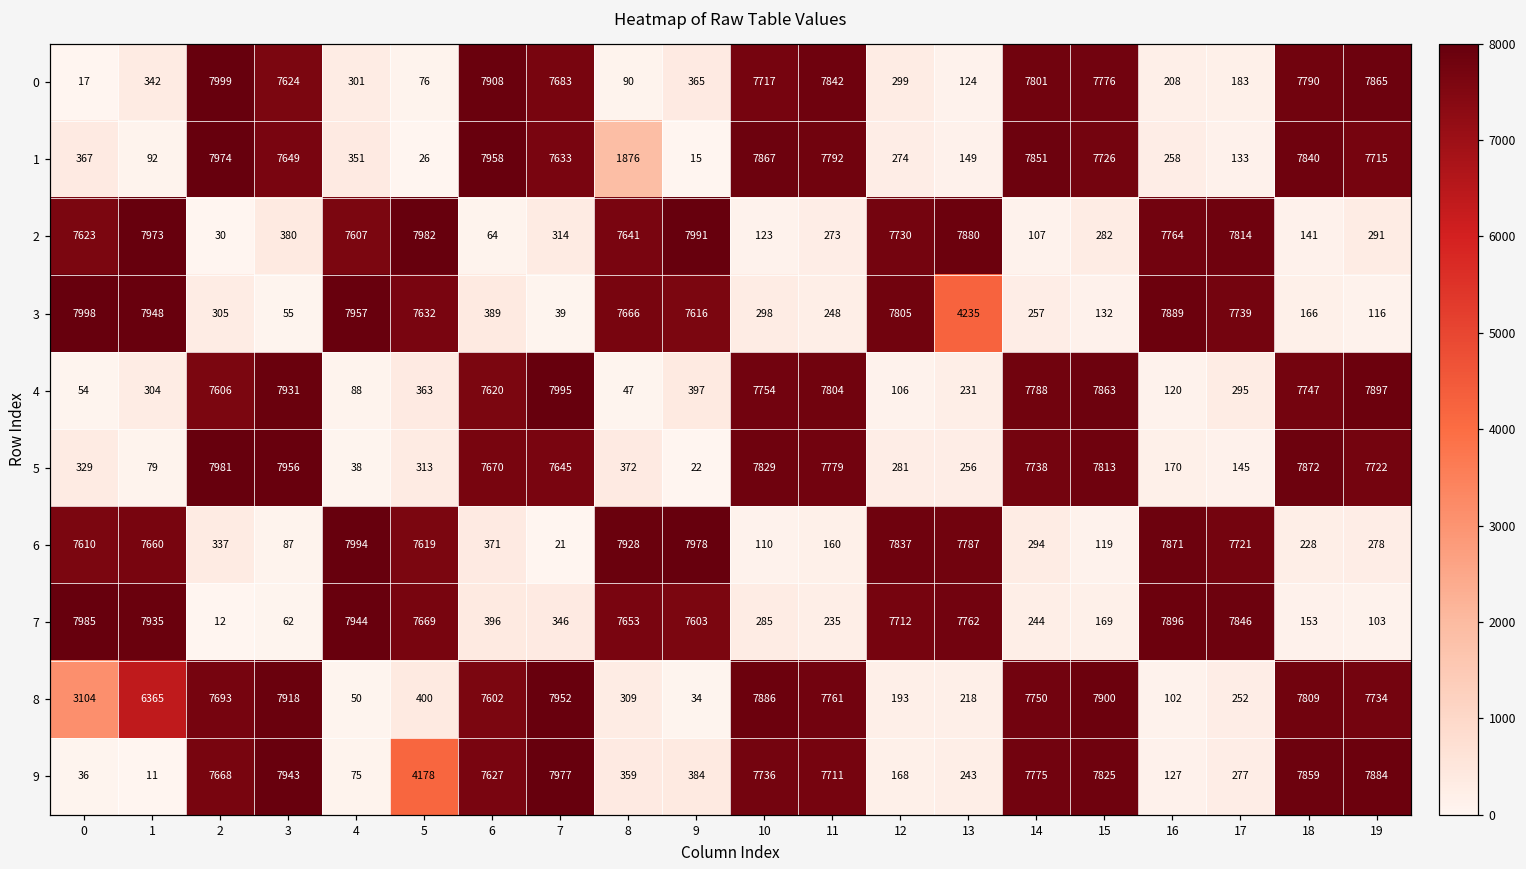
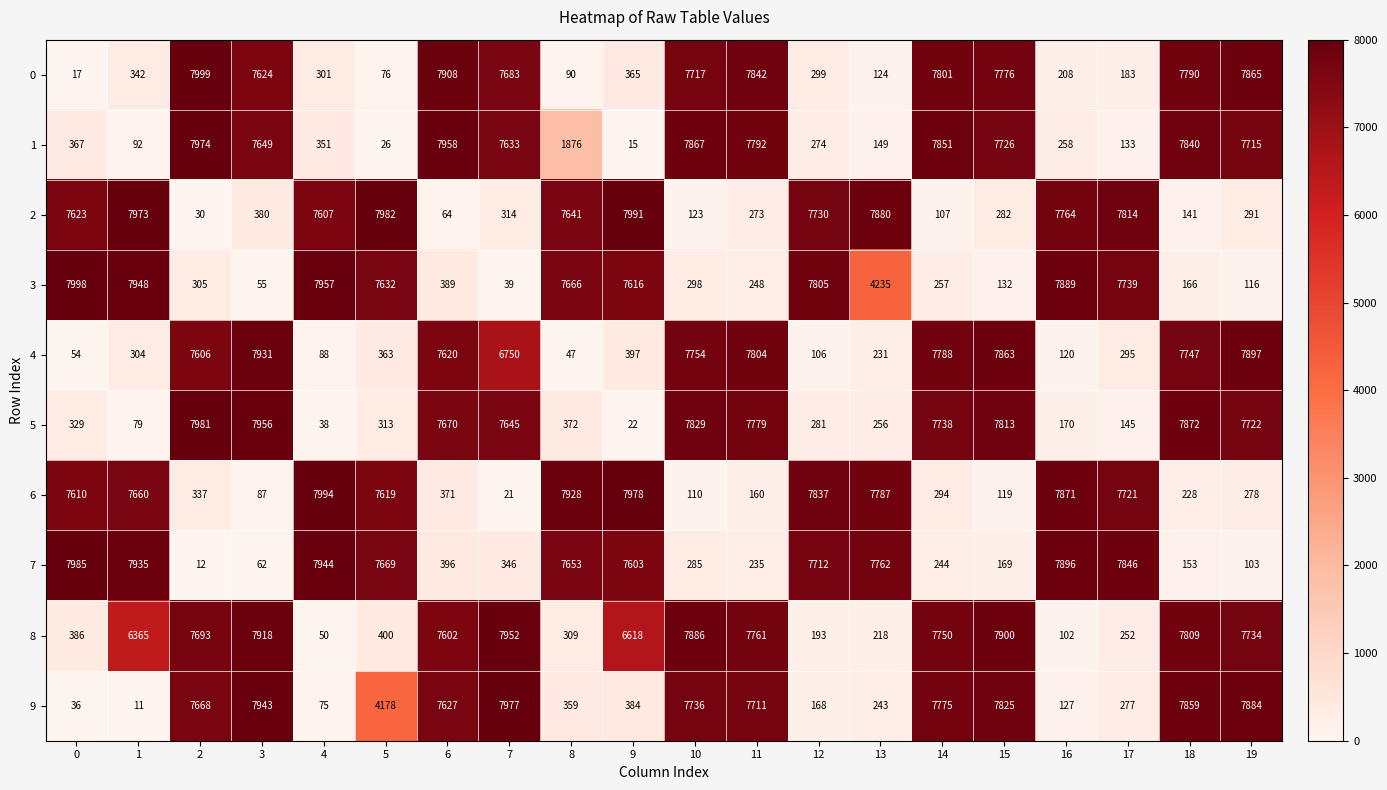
  {
    "0": {
      "0": 17,
      "1": 342,
      "2": 7999,
      "3": 7624,
      "4": 301,
      "5": 76,
      "6": 7908,
      "7": 7683,
      "8": 90,
      "9": 365,
      "10": 7717,
      "11": 7842,
      "12": 299,
      "13": 124,
      "14": 7801,
      "15": 7776,
      "16": 208,
      "17": 183,
      "18": 7790,
      "19": 7865
    },
    "1": {
      "0": 367,
      "1": 92,
      "2": 7974,
      "3": 7649,
      "4": 351,
      "5": 26,
      "6": 7958,
      "7": 7633,
      "8": 1876,
      "9": 15,
      "10": 7867,
      "11": 7792,
      "12": 274,
      "13": 149,
      "14": 7851,
      "15": 7726,
      "16": 258,
      "17": 133,
      "18": 7840,
      "19": 7715
    },
    "2": {
      "0": 7623,
      "1": 7973,
      "2": 30,
      "3": 380,
      "4": 7607,
      "5": 7982,
      "6": 64,
      "7": 314,
      "8": 7641,
      "9": 7991,
      "10": 123,
      "11": 273,
      "12": 7730,
      "13": 7880,
      "14": 107,
      "15": 282,
      "16": 7764,
      "17": 7814,
      "18": 141,
      "19": 291
    },
    "3": {
      "0": 7998,
      "1": 7948,
      "2": 305,
      "3": 55,
      "4": 7957,
      "5": 7632,
      "6": 389,
      "7": 39,
      "8": 7666,
      "9": 7616,
      "10": 298,
      "11": 248,
      "12": 7805,
      "13": 4235,
      "14": 257,
      "15": 132,
      "16": 7889,
      "17": 7739,
      "18": 166,
      "19": 116
    },
    "4": {
      "0": 54,
      "1": 304,
      "2": 7606,
      "3": 7931,
      "4": 88,
      "5": 363,
      "6": 7620,
-     "7": 7995,
+     "7": 6750,
      "8": 47,
      "9": 397,
      "10": 7754,
      "11": 7804,
      "12": 106,
      "13": 231,
      "14": 7788,
      "15": 7863,
      "16": 120,
      "17": 295,
      "18": 7747,
      "19": 7897
    },
    "5": {
      "0": 329,
      "1": 79,
      "2": 7981,
      "3": 7956,
      "4": 38,
      "5": 313,
      "6": 7670,
      "7": 7645,
      "8": 372,
      "9": 22,
      "10": 7829,
      "11": 7779,
      "12": 281,
      "13": 256,
      "14": 7738,
      "15": 7813,
      "16": 170,
      "17": 145,
      "18": 7872,
      "19": 7722
    },
    "6": {
      "0": 7610,
      "1": 7660,
      "2": 337,
      "3": 87,
      "4": 7994,
      "5": 7619,
      "6": 371,
      "7": 21,
      "8": 7928,
      "9": 7978,
      "10": 110,
      "11": 160,
      "12": 7837,
      "13": 7787,
      "14": 294,
      "15": 119,
      "16": 7871,
      "17": 7721,
      "18": 228,
      "19": 278
    },
    "7": {
      "0": 7985,
      "1": 7935,
      "2": 12,
      "3": 62,
      "4": 7944,
      "5": 7669,
      "6": 396,
      "7": 346,
      "8": 7653,
      "9": 7603,
      "10": 285,
      "11": 235,
      "12": 7712,
      "13": 7762,
      "14": 244,
      "15": 169,
      "16": 7896,
      "17": 7846,
      "18": 153,
      "19": 103
    },
    "8": {
-     "0": 3104,
+     "0": 386,
      "1": 6365,
      "2": 7693,
      "3": 7918,
      "4": 50,
      "5": 400,
      "6": 7602,
      "7": 7952,
      "8": 309,
-     "9": 34,
+     "9": 6618,
      "10": 7886,
      "11": 7761,
      "12": 193,
      "13": 218,
      "14": 7750,
      "15": 7900,
      "16": 102,
      "17": 252,
      "18": 7809,
      "19": 7734
    },
    "9": {
      "0": 36,
      "1": 11,
      "2": 7668,
      "3": 7943,
      "4": 75,
      "5": 4178,
      "6": 7627,
      "7": 7977,
      "8": 359,
      "9": 384,
      "10": 7736,
      "11": 7711,
      "12": 168,
      "13": 243,
      "14": 7775,
      "15": 7825,
      "16": 127,
      "17": 277,
      "18": 7859,
      "19": 7884
    }
  }
